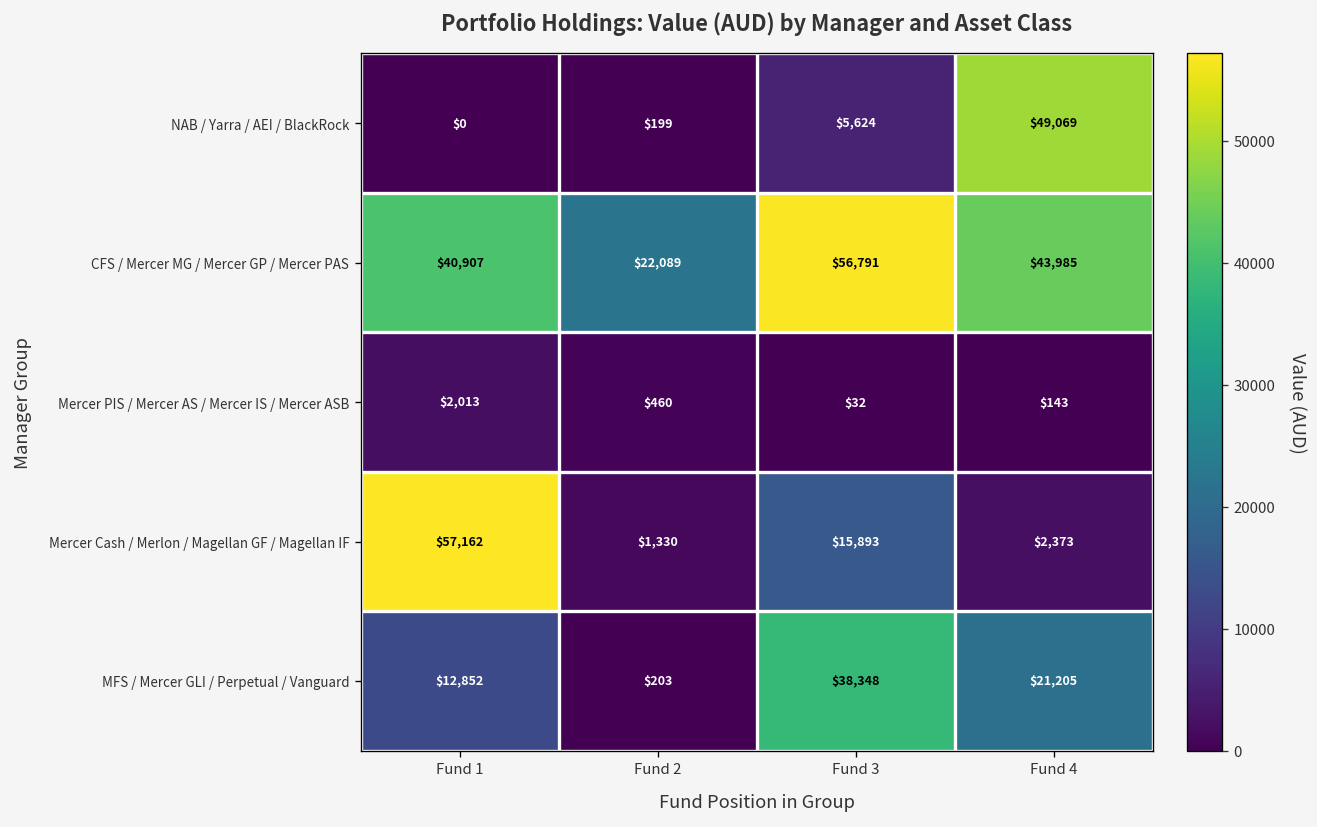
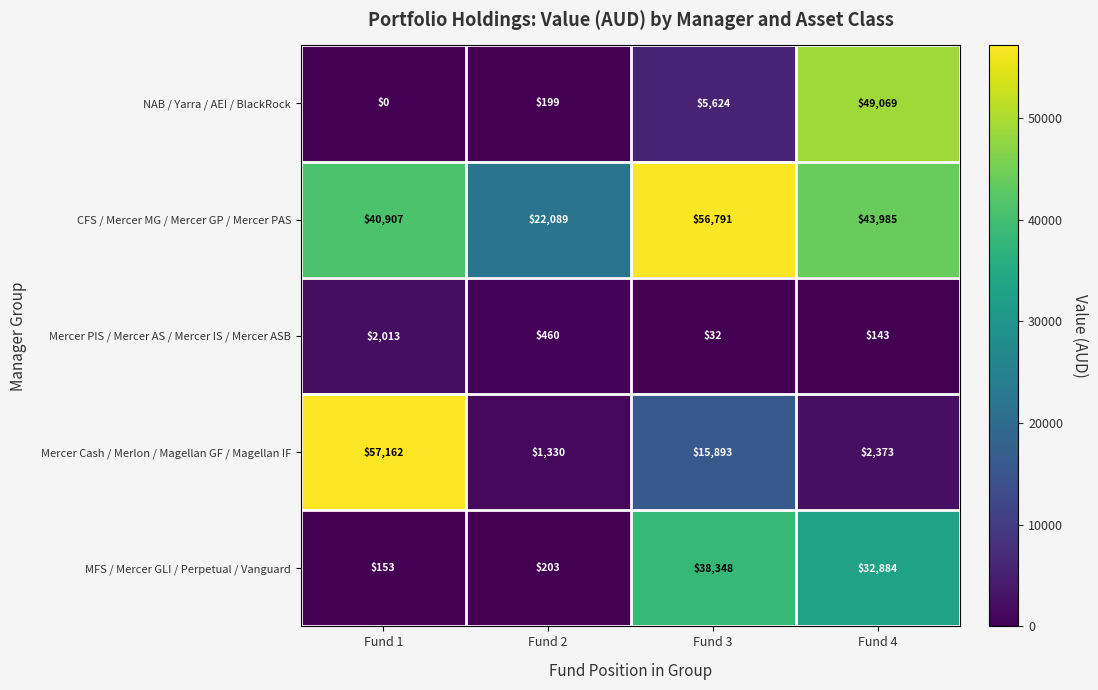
  {
    "NAB / Yarra / AEI / BlackRock": {
      "Fund 1": "$0",
      "Fund 2": "$199",
      "Fund 3": "$5,624",
      "Fund 4": "$49,069"
    },
    "CFS / Mercer MG / Mercer GP / Mercer PAS": {
      "Fund 1": "$40,907",
      "Fund 2": "$22,089",
      "Fund 3": "$56,791",
      "Fund 4": "$43,985"
    },
    "Mercer PIS / Mercer AS / Mercer IS / Mercer ASB": {
      "Fund 1": "$2,013",
      "Fund 2": "$460",
      "Fund 3": "$32",
      "Fund 4": "$143"
    },
    "Mercer Cash / Merlon / Magellan GF / Magellan IF": {
      "Fund 1": "$57,162",
      "Fund 2": "$1,330",
      "Fund 3": "$15,893",
      "Fund 4": "$2,373"
    },
    "MFS / Mercer GLI / Perpetual / Vanguard": {
-     "Fund 1": "$12,852",
+     "Fund 1": "$153",
      "Fund 2": "$203",
      "Fund 3": "$38,348",
-     "Fund 4": "$21,205"
+     "Fund 4": "$32,884"
    }
  }
